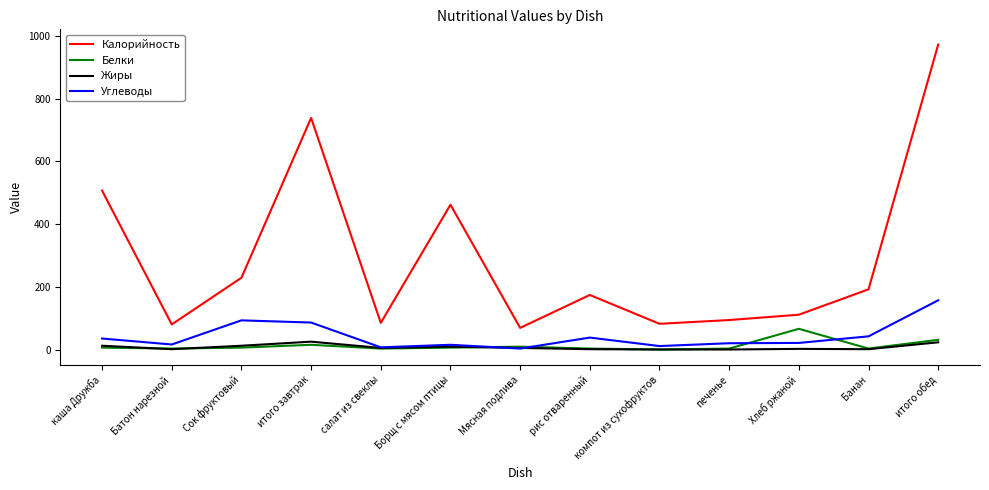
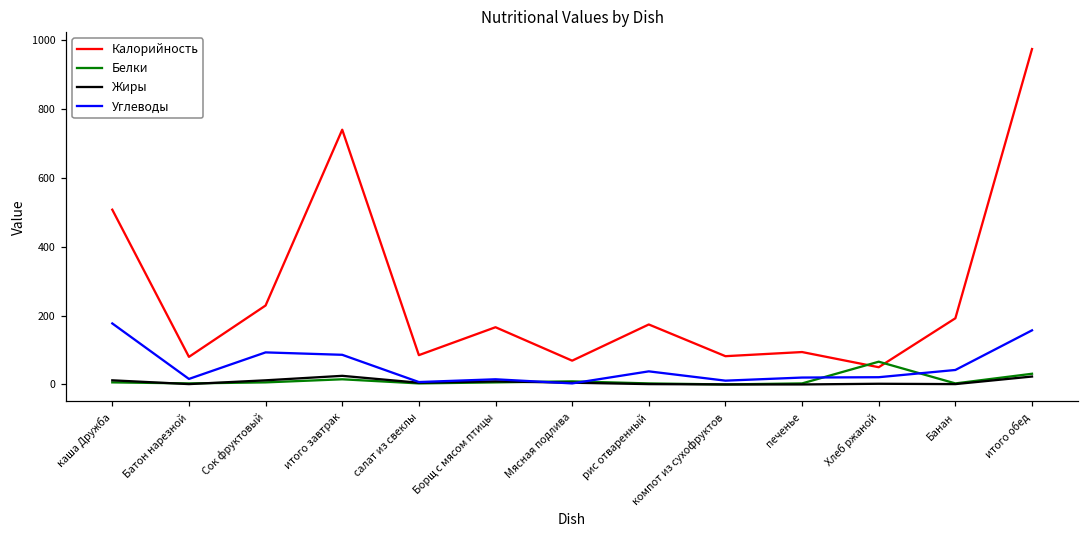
  {
    "Калорийность": {
      "каша Дружба": 510,
      "Батон нарезной": 80,
      "Сок фруктовый": 230,
      "итого завтрак": 740,
      "салат из свеклы": 90,
-     "Борщ с мясом птицы": 460,
+     "Борщ с мясом птицы": 170,
      "Мясная подлива": 70,
      "рис отваренный": 170,
      "компот из сухофруктов": 80,
      "печенье": 90,
-     "Хлеб ржаной": 110,
+     "Хлеб ржаной": 50,
      "Банан": 190,
      "итого обед": 970
    },
    "Белки": {
      "итого завтрак": 20,
      "Хлеб ржаной": 70
    },
    "Жиры": {
      "итого завтрак": 30,
      "Хлеб ржаной": 0
    },
    "Углеводы": {
-     "каша Дружба": 40,
+     "каша Дружба": 180,
      "Батон нарезной": 20,
      "Сок фруктовый": 90,
      "итого завтрак": 90,
      "рис отваренный": 40,
      "компот из сухофруктов": 10,
      "печенье": 20,
      "Хлеб ржаной": 20,
      "Банан": 40,
      "итого обед": 160
    }
  }
